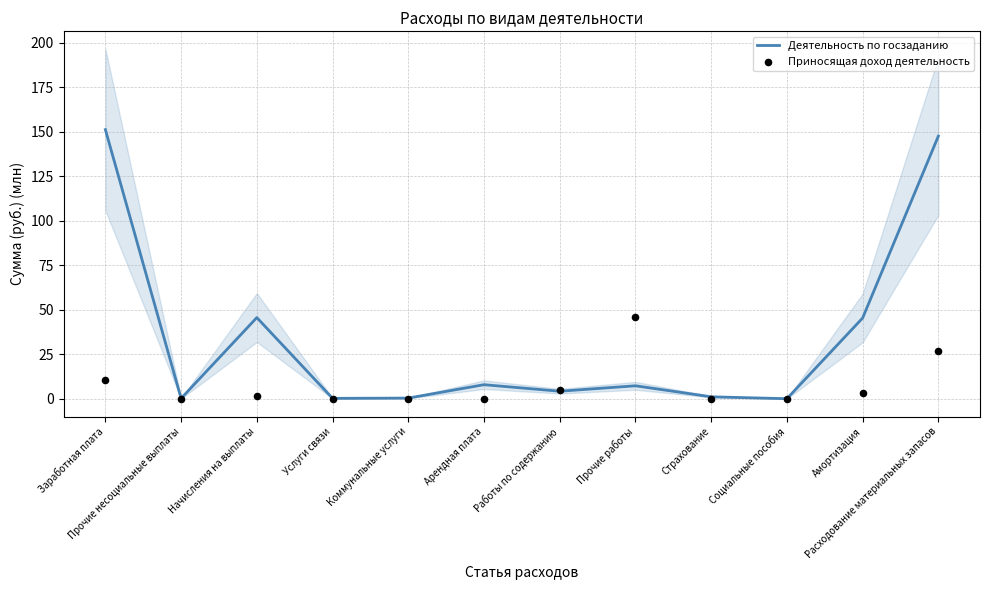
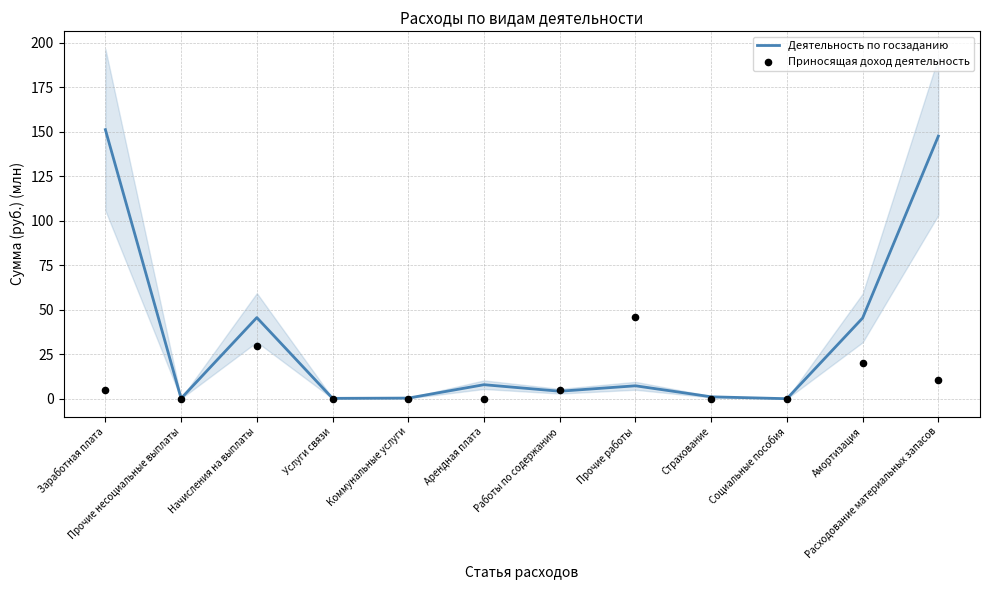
  {
    "Приносящая доход деятельность": {
-     "Заработная плата": 11,
-     "Начисления на выплаты": 2,
-     "Амортизация": 3,
-     "Расходование материальных запасов": 27
+     "Заработная плата": 5,
+     "Начисления на выплаты": 30,
+     "Амортизация": 20,
+     "Расходование материальных запасов": 10
    }
  }
